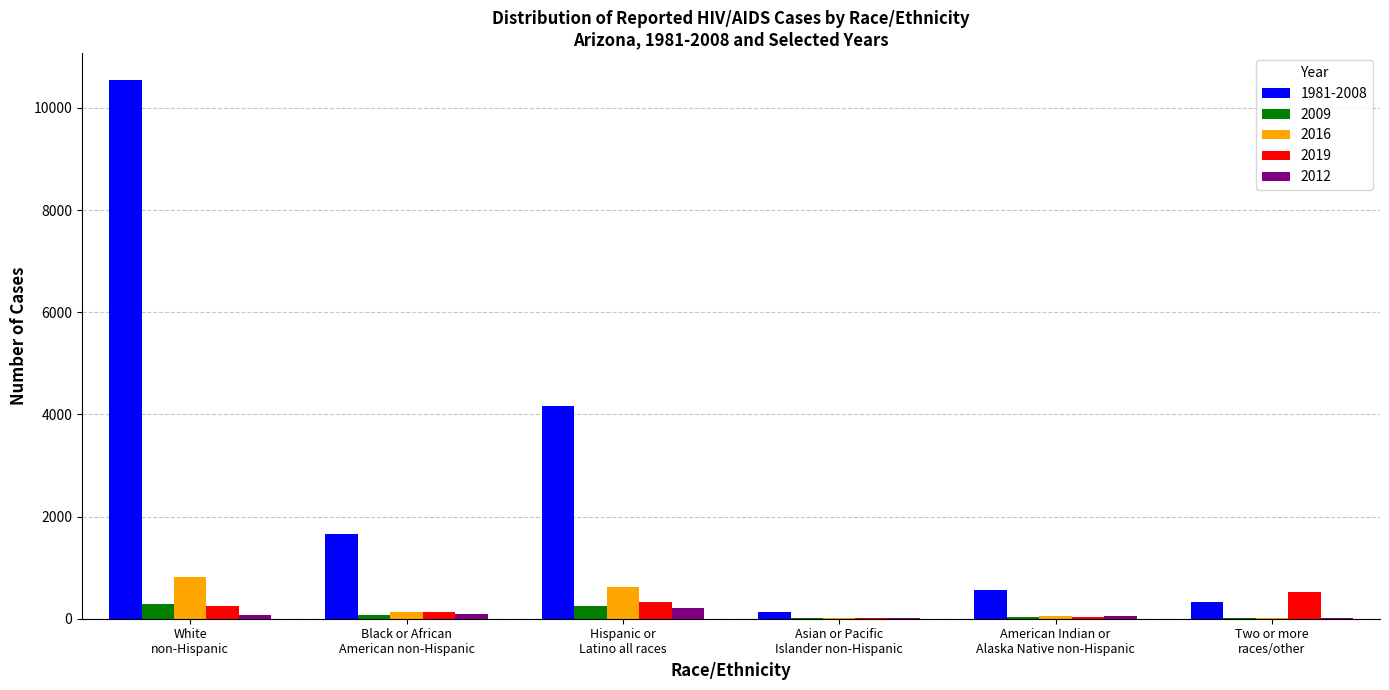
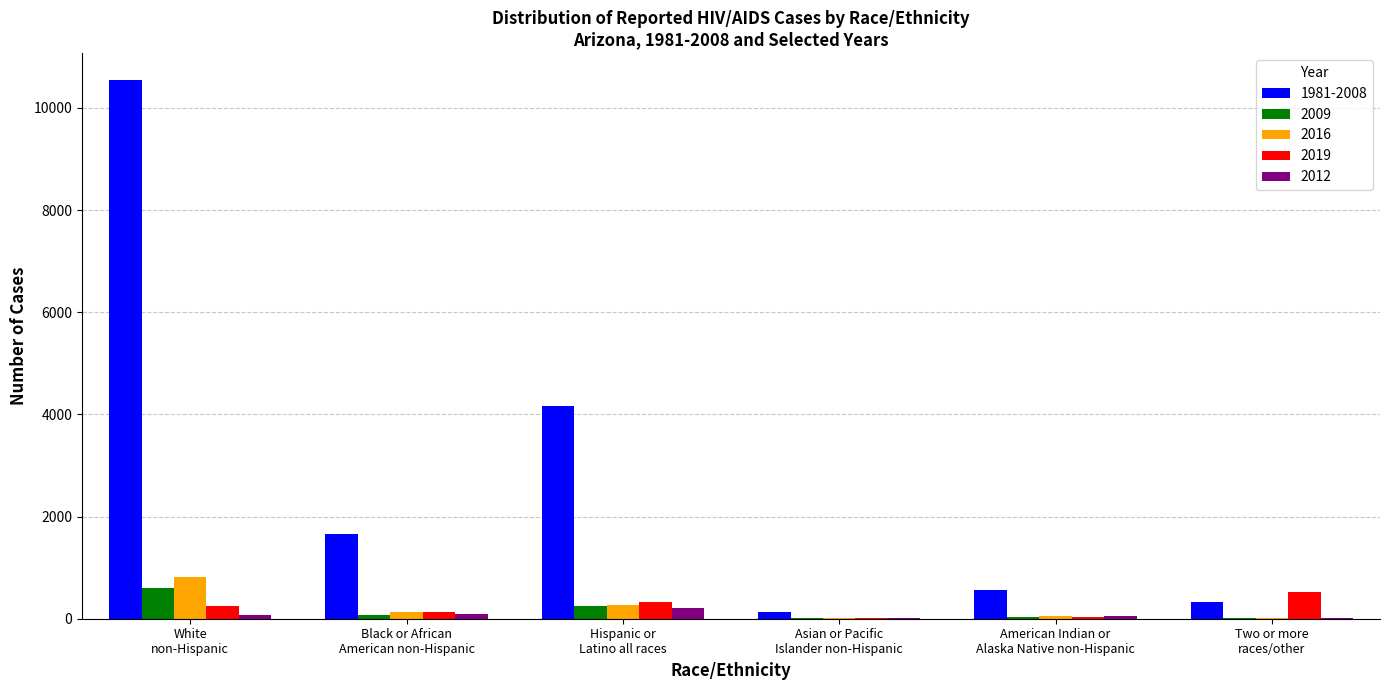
  {
    "1981-2008": {
      "White non-Hispanic": 10500,
      "Black or African American non-Hispanic": 1700,
      "Hispanic or Latino all races": 4200,
      "Asian or Pacific Islander non-Hispanic": 100,
      "American Indian or Alaska Native non-Hispanic": 600,
      "Two or more races/other": 300
    },
    "2009": {
-     "White non-Hispanic": 300,
+     "White non-Hispanic": 600,
      "Black or African American non-Hispanic": 100,
      "Hispanic or Latino all races": 200
    },
    "2016": {
      "White non-Hispanic": 800,
      "Black or African American non-Hispanic": 100,
-     "Hispanic or Latino all races": 600,
+     "Hispanic or Latino all races": 300,
      "American Indian or Alaska Native non-Hispanic": 100
    },
    "2019": {
      "White non-Hispanic": 300,
      "Black or African American non-Hispanic": 100,
      "Hispanic or Latino all races": 300,
      "Two or more races/other": 500
    },
    "2012": {
      "White non-Hispanic": 100,
      "Black or African American non-Hispanic": 100,
      "Hispanic or Latino all races": 200
    }
  }
